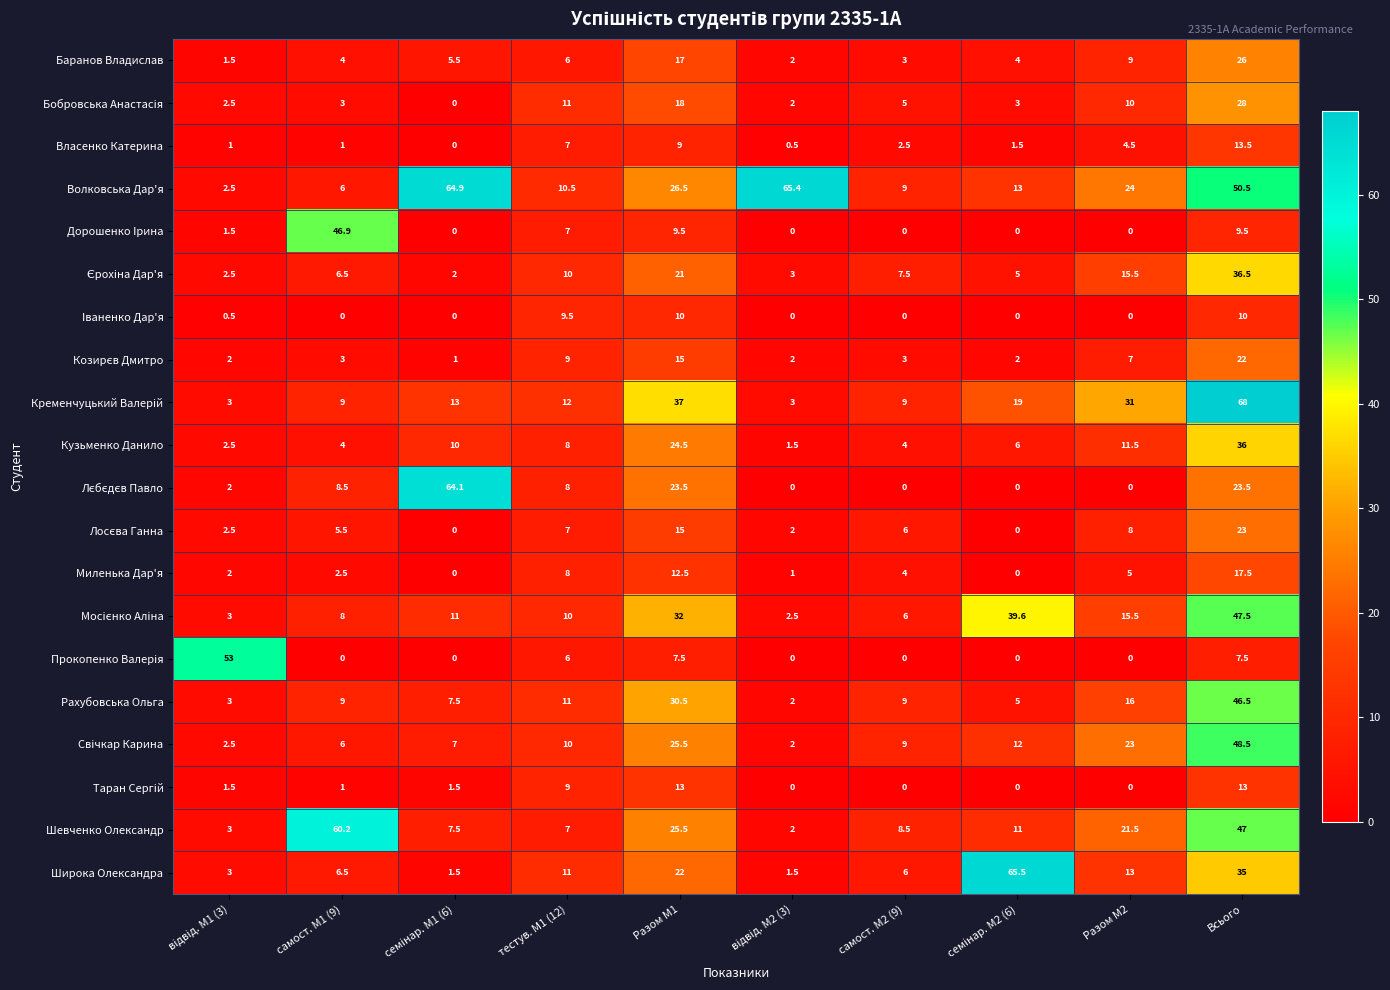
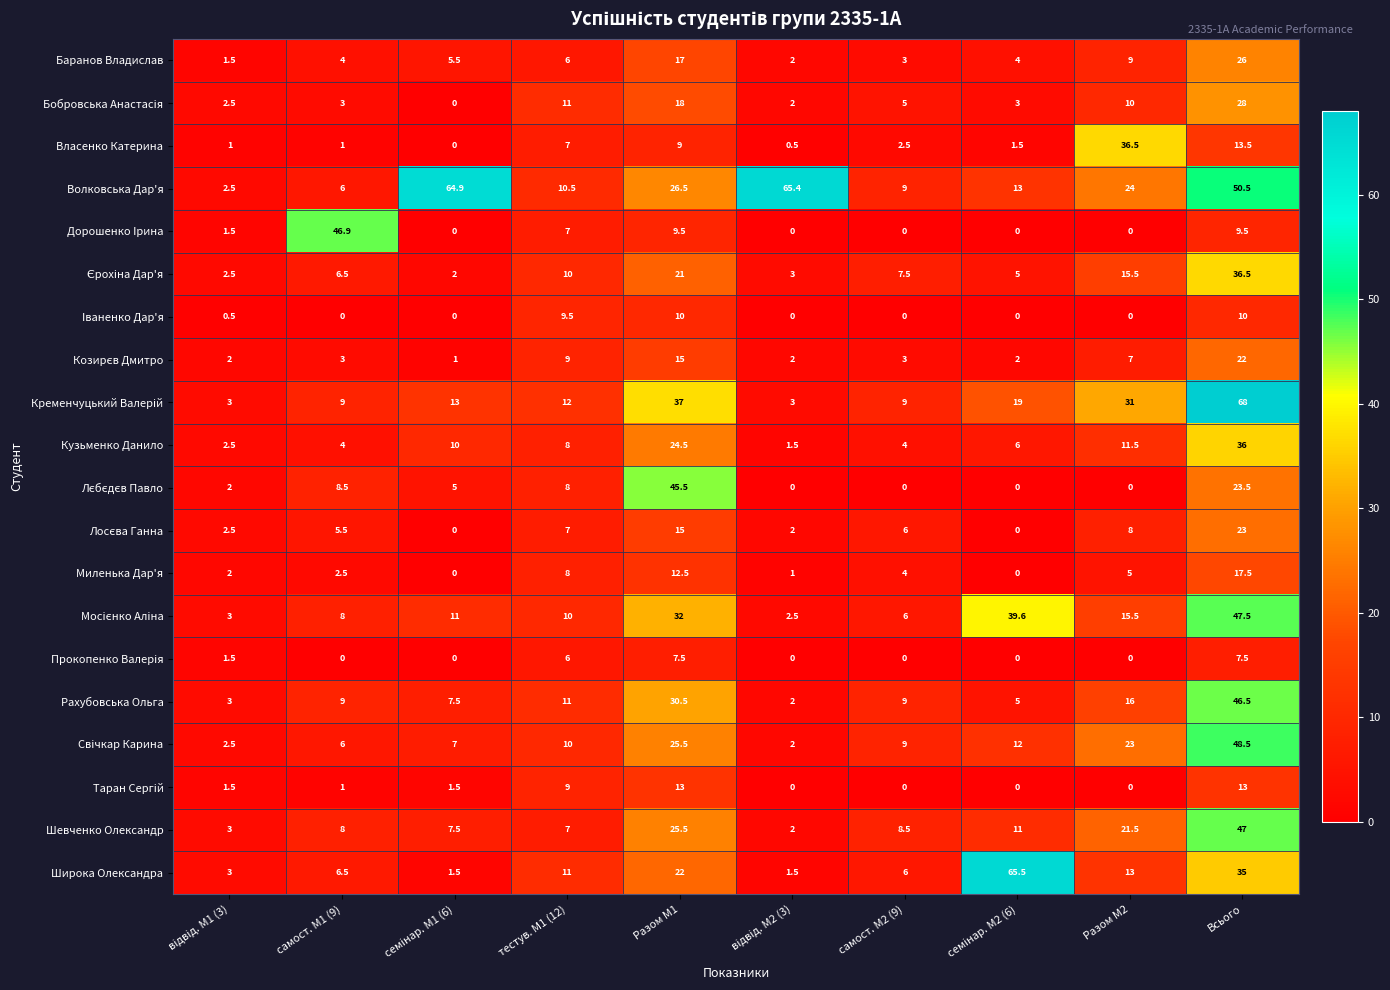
  {
    "Баранов Владислав": {
      "відвід. М1 (3)": 1.5,
      "самост. М1 (9)": 4,
      "семінар. М1 (6)": 5.5,
      "тестув. М1 (12)": 6,
      "Разом М1": 17,
      "відвід. М2 (3)": 2,
      "самост. М2 (9)": 3,
      "семінар. М2 (6)": 4,
      "Разом М2": 9,
      "Всього": 26
    },
    "Бобровська Анастасія": {
      "відвід. М1 (3)": 2.5,
      "самост. М1 (9)": 3,
      "семінар. М1 (6)": 0,
      "тестув. М1 (12)": 11,
      "Разом М1": 18,
      "відвід. М2 (3)": 2,
      "самост. М2 (9)": 5,
      "семінар. М2 (6)": 3,
      "Разом М2": 10,
      "Всього": 28
    },
    "Власенко Катерина": {
      "відвід. М1 (3)": 1,
      "самост. М1 (9)": 1,
      "семінар. М1 (6)": 0,
      "тестув. М1 (12)": 7,
      "Разом М1": 9,
      "відвід. М2 (3)": 0.5,
      "самост. М2 (9)": 2.5,
      "семінар. М2 (6)": 1.5,
-     "Разом М2": 4.5,
+     "Разом М2": 36.5,
      "Всього": 13.5
    },
    "Волковська Дар'я": {
      "відвід. М1 (3)": 2.5,
      "самост. М1 (9)": 6,
      "семінар. М1 (6)": 64.9,
      "тестув. М1 (12)": 10.5,
      "Разом М1": 26.5,
      "відвід. М2 (3)": 65.4,
      "самост. М2 (9)": 9,
      "семінар. М2 (6)": 13,
      "Разом М2": 24,
      "Всього": 50.5
    },
    "Дорошенко Ірина": {
      "відвід. М1 (3)": 1.5,
      "самост. М1 (9)": 46.9,
      "семінар. М1 (6)": 0,
      "тестув. М1 (12)": 7,
      "Разом М1": 9.5,
      "відвід. М2 (3)": 0,
      "самост. М2 (9)": 0,
      "семінар. М2 (6)": 0,
      "Разом М2": 0,
      "Всього": 9.5
    },
    "Єрохіна Дар'я": {
      "відвід. М1 (3)": 2.5,
      "самост. М1 (9)": 6.5,
      "семінар. М1 (6)": 2,
      "тестув. М1 (12)": 10,
      "Разом М1": 21,
      "відвід. М2 (3)": 3,
      "самост. М2 (9)": 7.5,
      "семінар. М2 (6)": 5,
      "Разом М2": 15.5,
      "Всього": 36.5
    },
    "Іваненко Дар'я": {
      "відвід. М1 (3)": 0.5,
      "самост. М1 (9)": 0,
      "семінар. М1 (6)": 0,
      "тестув. М1 (12)": 9.5,
      "Разом М1": 10,
      "відвід. М2 (3)": 0,
      "самост. М2 (9)": 0,
      "семінар. М2 (6)": 0,
      "Разом М2": 0,
      "Всього": 10
    },
    "Козирєв Дмитро": {
      "відвід. М1 (3)": 2,
      "самост. М1 (9)": 3,
      "семінар. М1 (6)": 1,
      "тестув. М1 (12)": 9,
      "Разом М1": 15,
      "відвід. М2 (3)": 2,
      "самост. М2 (9)": 3,
      "семінар. М2 (6)": 2,
      "Разом М2": 7,
      "Всього": 22
    },
    "Кременчуцький Валерій": {
      "відвід. М1 (3)": 3,
      "самост. М1 (9)": 9,
      "семінар. М1 (6)": 13,
      "тестув. М1 (12)": 12,
      "Разом М1": 37,
      "відвід. М2 (3)": 3,
      "самост. М2 (9)": 9,
      "семінар. М2 (6)": 19,
      "Разом М2": 31,
      "Всього": 68
    },
    "Кузьменко Данило": {
      "відвід. М1 (3)": 2.5,
      "самост. М1 (9)": 4,
      "семінар. М1 (6)": 10,
      "тестув. М1 (12)": 8,
      "Разом М1": 24.5,
      "відвід. М2 (3)": 1.5,
      "самост. М2 (9)": 4,
      "семінар. М2 (6)": 6,
      "Разом М2": 11.5,
      "Всього": 36
    },
    "Лєбєдєв Павло": {
      "відвід. М1 (3)": 2,
      "самост. М1 (9)": 8.5,
-     "семінар. М1 (6)": 64.1,
+     "семінар. М1 (6)": 5,
      "тестув. М1 (12)": 8,
-     "Разом М1": 23.5,
+     "Разом М1": 45.5,
      "відвід. М2 (3)": 0,
      "самост. М2 (9)": 0,
      "семінар. М2 (6)": 0,
      "Разом М2": 0,
      "Всього": 23.5
    },
    "Лосєва Ганна": {
      "відвід. М1 (3)": 2.5,
      "самост. М1 (9)": 5.5,
      "семінар. М1 (6)": 0,
      "тестув. М1 (12)": 7,
      "Разом М1": 15,
      "відвід. М2 (3)": 2,
      "самост. М2 (9)": 6,
      "семінар. М2 (6)": 0,
      "Разом М2": 8,
      "Всього": 23
    },
    "Миленька Дар'я": {
      "відвід. М1 (3)": 2,
      "самост. М1 (9)": 2.5,
      "семінар. М1 (6)": 0,
      "тестув. М1 (12)": 8,
      "Разом М1": 12.5,
      "відвід. М2 (3)": 1,
      "самост. М2 (9)": 4,
      "семінар. М2 (6)": 0,
      "Разом М2": 5,
      "Всього": 17.5
    },
    "Мосієнко Аліна": {
      "відвід. М1 (3)": 3,
      "самост. М1 (9)": 8,
      "семінар. М1 (6)": 11,
      "тестув. М1 (12)": 10,
      "Разом М1": 32,
      "відвід. М2 (3)": 2.5,
      "самост. М2 (9)": 6,
      "семінар. М2 (6)": 39.6,
      "Разом М2": 15.5,
      "Всього": 47.5
    },
    "Прокопенко Валерія": {
-     "відвід. М1 (3)": 53,
+     "відвід. М1 (3)": 1.5,
      "самост. М1 (9)": 0,
      "семінар. М1 (6)": 0,
      "тестув. М1 (12)": 6,
      "Разом М1": 7.5,
      "відвід. М2 (3)": 0,
      "самост. М2 (9)": 0,
      "семінар. М2 (6)": 0,
      "Разом М2": 0,
      "Всього": 7.5
    },
    "Рахубовська Ольга": {
      "відвід. М1 (3)": 3,
      "самост. М1 (9)": 9,
      "семінар. М1 (6)": 7.5,
      "тестув. М1 (12)": 11,
      "Разом М1": 30.5,
      "відвід. М2 (3)": 2,
      "самост. М2 (9)": 9,
      "семінар. М2 (6)": 5,
      "Разом М2": 16,
      "Всього": 46.5
    },
    "Свічкар Карина": {
      "відвід. М1 (3)": 2.5,
      "самост. М1 (9)": 6,
      "семінар. М1 (6)": 7,
      "тестув. М1 (12)": 10,
      "Разом М1": 25.5,
      "відвід. М2 (3)": 2,
      "самост. М2 (9)": 9,
      "семінар. М2 (6)": 12,
      "Разом М2": 23,
      "Всього": 48.5
    },
    "Таран Сергій": {
      "відвід. М1 (3)": 1.5,
      "самост. М1 (9)": 1,
      "семінар. М1 (6)": 1.5,
      "тестув. М1 (12)": 9,
      "Разом М1": 13,
      "відвід. М2 (3)": 0,
      "самост. М2 (9)": 0,
      "семінар. М2 (6)": 0,
      "Разом М2": 0,
      "Всього": 13
    },
    "Шевченко Олександр": {
      "відвід. М1 (3)": 3,
-     "самост. М1 (9)": 60.2,
+     "самост. М1 (9)": 8,
      "семінар. М1 (6)": 7.5,
      "тестув. М1 (12)": 7,
      "Разом М1": 25.5,
      "відвід. М2 (3)": 2,
      "самост. М2 (9)": 8.5,
      "семінар. М2 (6)": 11,
      "Разом М2": 21.5,
      "Всього": 47
    },
    "Широка Олександра": {
      "відвід. М1 (3)": 3,
      "самост. М1 (9)": 6.5,
      "семінар. М1 (6)": 1.5,
      "тестув. М1 (12)": 11,
      "Разом М1": 22,
      "відвід. М2 (3)": 1.5,
      "самост. М2 (9)": 6,
      "семінар. М2 (6)": 65.5,
      "Разом М2": 13,
      "Всього": 35
    }
  }
